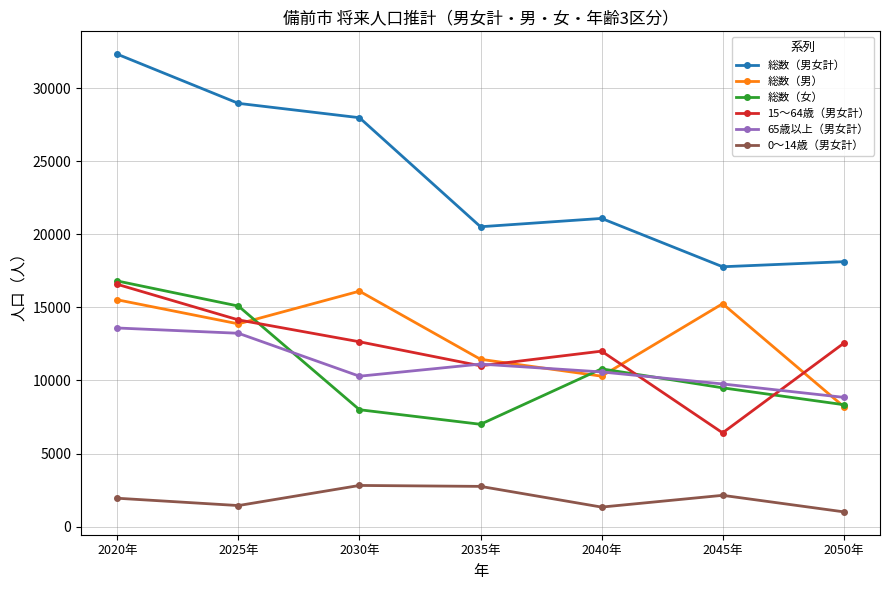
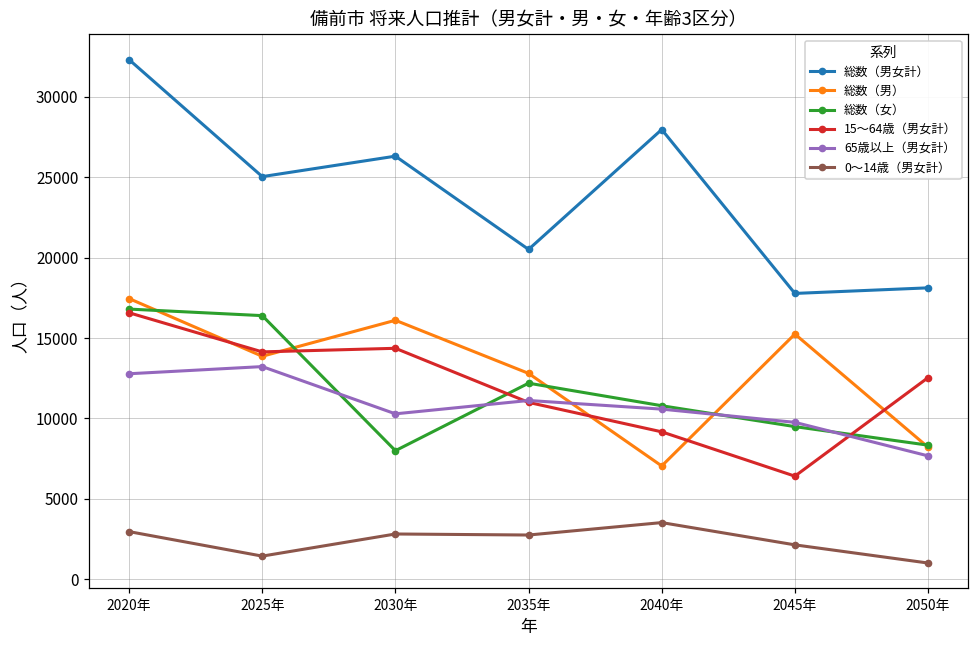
  {
    "総数（男女計）": {
      "2020年": 32300,
-     "2025年": 29000,
-     "2030年": 28000,
+     "2025年": 25000,
+     "2030年": 26300,
      "2035年": 20500,
-     "2040年": 21100,
+     "2040年": 28000,
      "2045年": 17800,
      "2050年": 18100
    },
    "総数（男）": {
-     "2020年": 15500,
+     "2020年": 17500,
      "2025年": 13900,
      "2030年": 16100,
-     "2035年": 11400,
-     "2040年": 10300,
+     "2035年": 12800,
+     "2040年": 7000,
      "2045年": 15300
    },
    "総数（女）": {
      "2020年": 16800,
-     "2025年": 15100,
+     "2025年": 16400,
      "2030年": 8000,
-     "2035年": 7000,
+     "2035年": 12200,
      "2040年": 10800,
      "2045年": 9500
    },
    "15～64歳（男女計）": {
      "2020年": 16600,
      "2025年": 14100,
-     "2030年": 12600,
-     "2040年": 12000,
+     "2030年": 14400,
+     "2040年": 9200,
      "2045年": 6400,
      "2050年": 12500
    },
    "65歳以上（男女計）": {
-     "2020年": 13600,
+     "2020年": 12800,
      "2025年": 13200,
      "2030年": 10300,
      "2040年": 10600,
      "2045年": 9800,
-     "2050年": 8800
+     "2050年": 7700
    },
    "0～14歳（男女計）": {
-     "2020年": 1900,
+     "2020年": 3000,
      "2025年": 1400,
      "2030年": 2800,
      "2035年": 2800,
-     "2040年": 1300,
+     "2040年": 3500,
      "2045年": 2100,
      "2050年": 1000
    }
  }
